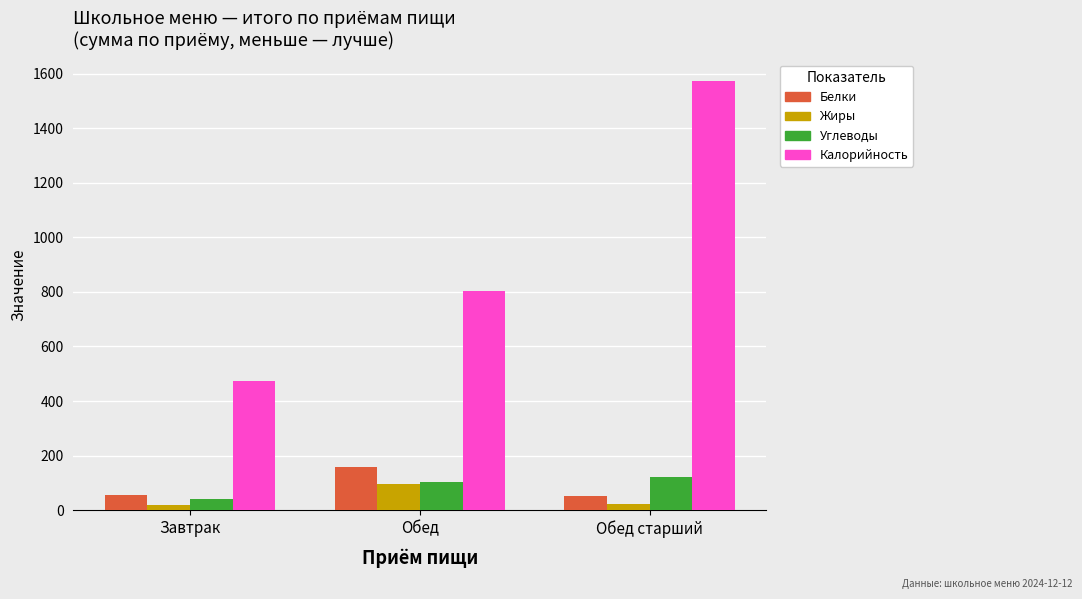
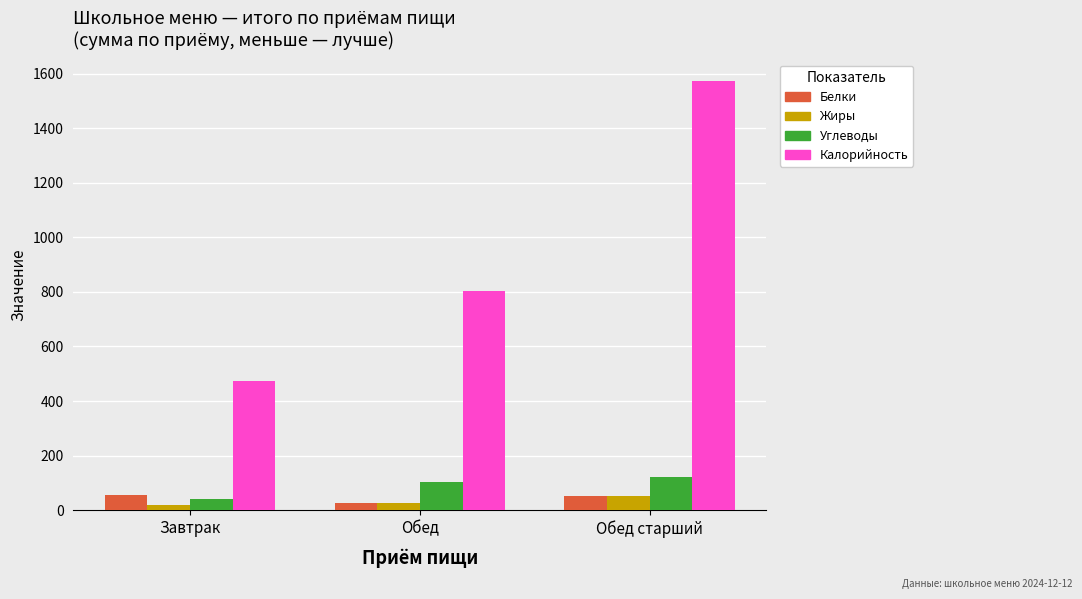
  {
    "Белки": {
      "Завтрак": 50,
-     "Обед": 160,
+     "Обед": 30,
      "Обед старший": 50
    },
    "Жиры": {
      "Завтрак": 20,
-     "Обед": 90,
-     "Обед старший": 20
+     "Обед": 30,
+     "Обед старший": 50
    },
    "Углеводы": {
      "Завтрак": 40,
      "Обед": 100,
      "Обед старший": 120
    },
    "Калорийность": {
      "Завтрак": 470,
      "Обед": 800,
      "Обед старший": 1570
    }
  }
